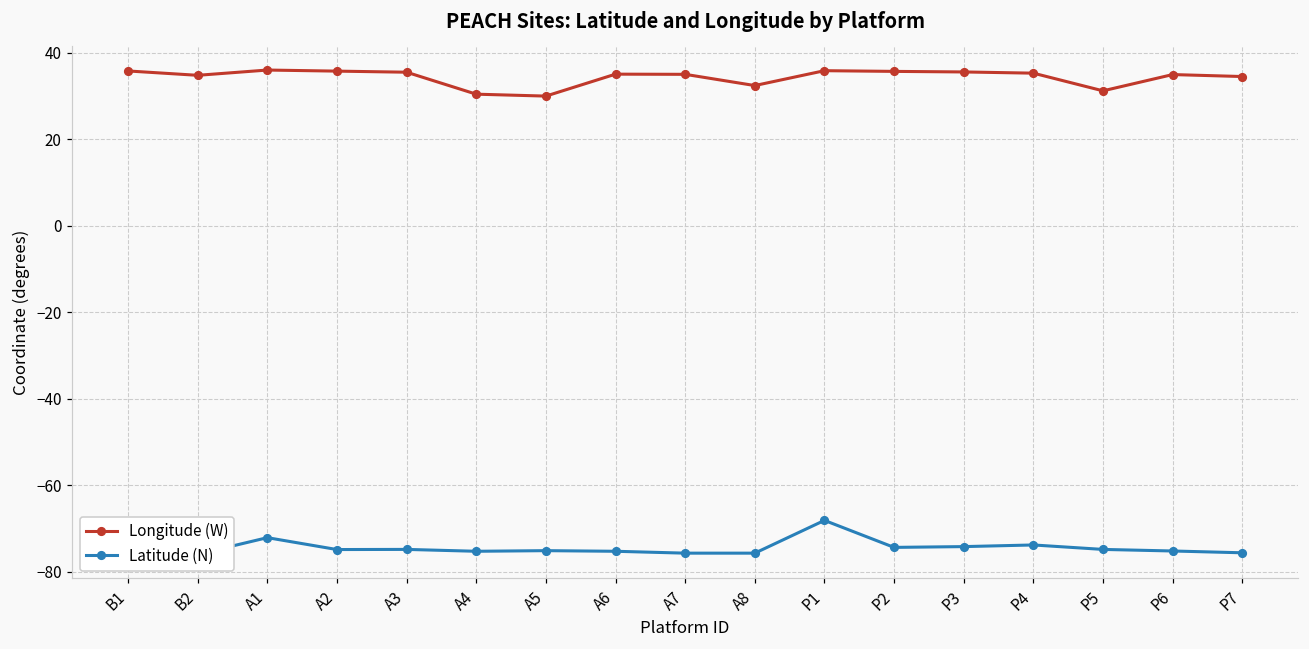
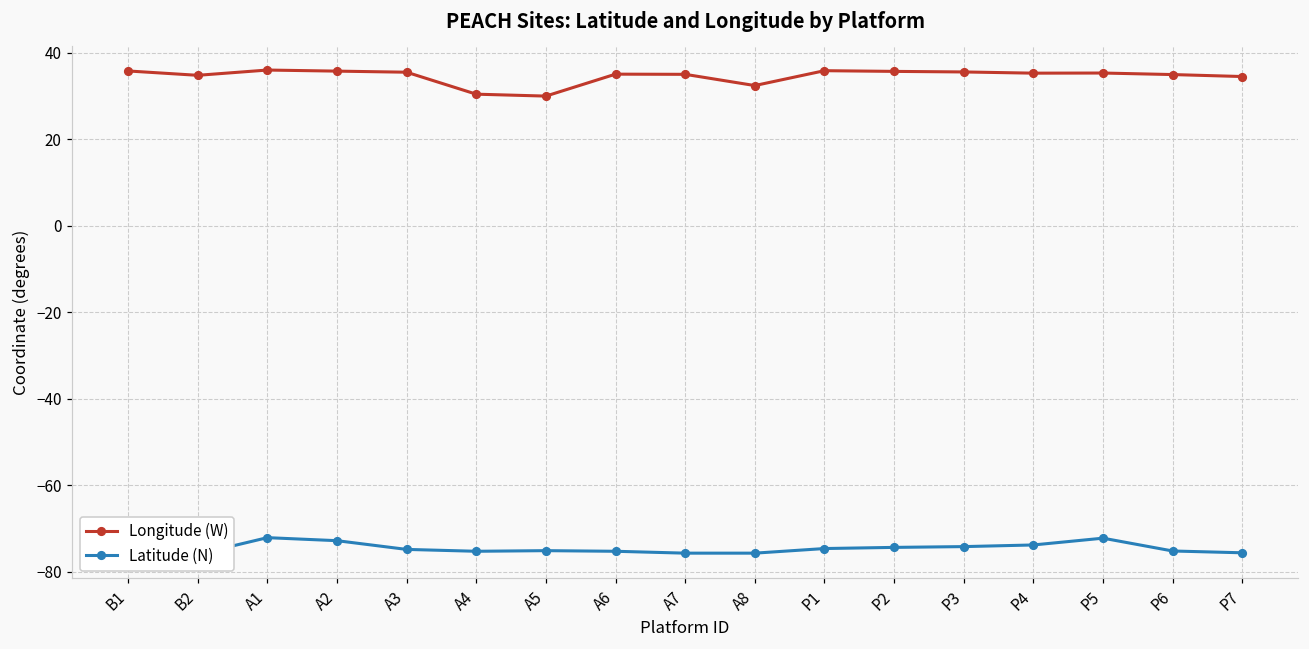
  {
    "Longitude (W)": {
      "B1": 36,
      "B2": 35,
      "A1": 36,
      "A2": 36,
      "A3": 36,
      "A4": 30,
      "A5": 30,
      "A6": 35,
      "A7": 35,
      "A8": 32,
      "P1": 36,
      "P2": 36,
      "P3": 36,
      "P4": 35,
-     "P5": 31,
+     "P5": 35,
      "P6": 35,
      "P7": 35
    },
    "Latitude (N)": {
      "A1": -72,
-     "A2": -75,
+     "A2": -73,
      "A3": -75,
      "A4": -75,
      "A5": -75,
      "A6": -75,
      "A7": -76,
      "A8": -76,
-     "P1": -68,
+     "P1": -75,
      "P2": -74,
      "P3": -74,
      "P4": -74,
-     "P5": -75,
+     "P5": -72,
      "P6": -75,
      "P7": -76
    }
  }
